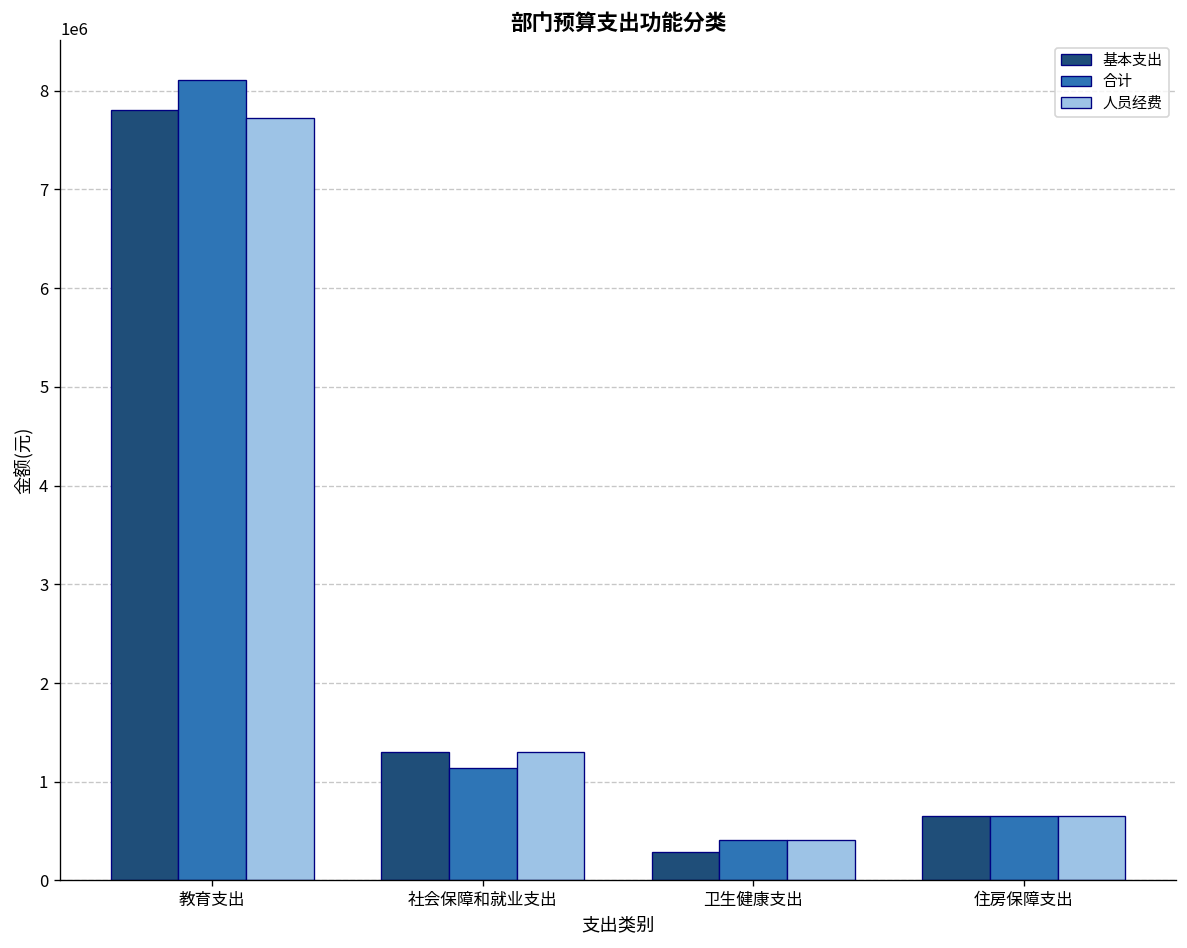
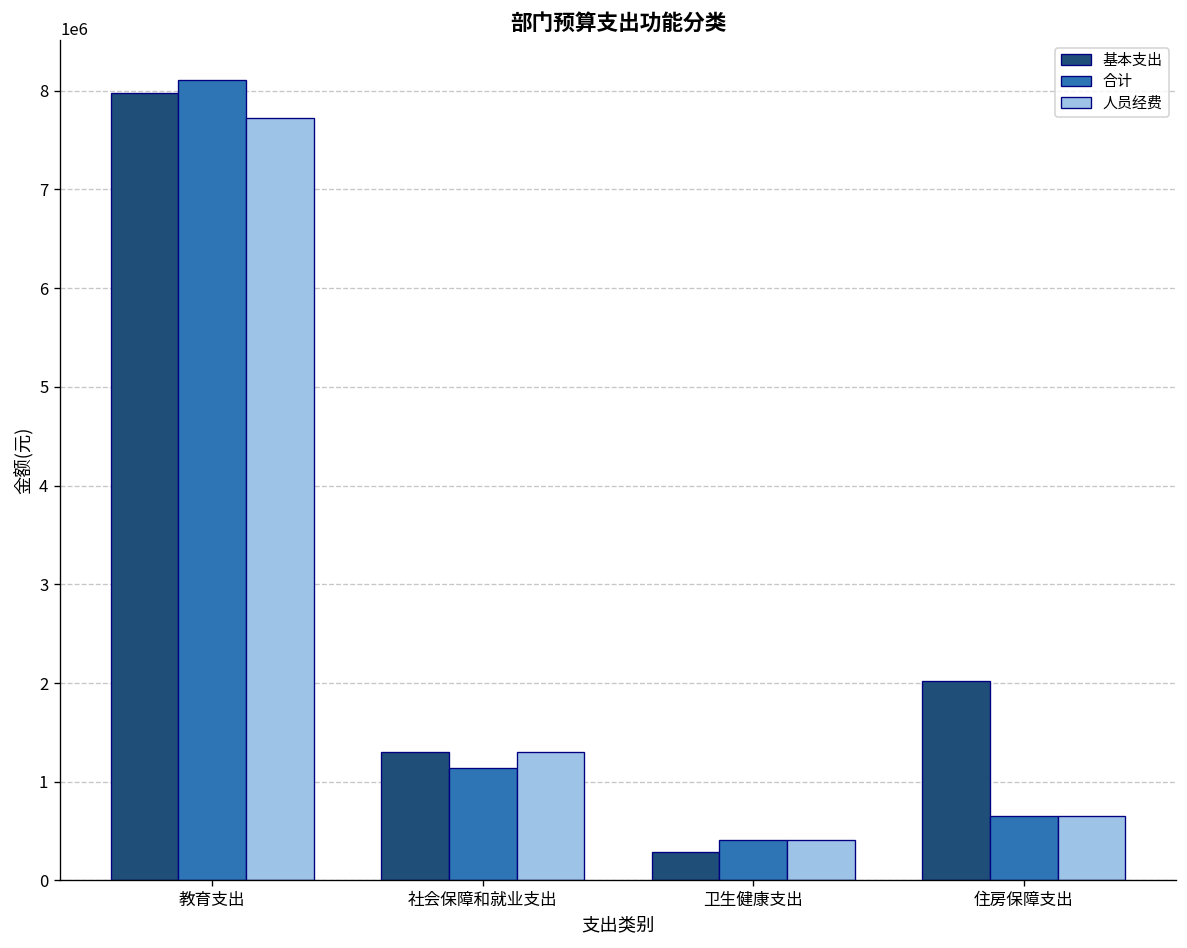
  {
    "基本支出": {
-     "教育支出": 7800000,
+     "教育支出": 8000000,
      "社会保障和就业支出": 1300000,
      "卫生健康支出": 300000,
-     "住房保障支出": 700000
+     "住房保障支出": 2000000
    },
    "合计": {
      "教育支出": 8100000,
      "社会保障和就业支出": 1100000,
      "卫生健康支出": 400000,
      "住房保障支出": 700000
    },
    "人员经费": {
      "教育支出": 7700000,
      "社会保障和就业支出": 1300000,
      "卫生健康支出": 400000,
      "住房保障支出": 700000
    }
  }
